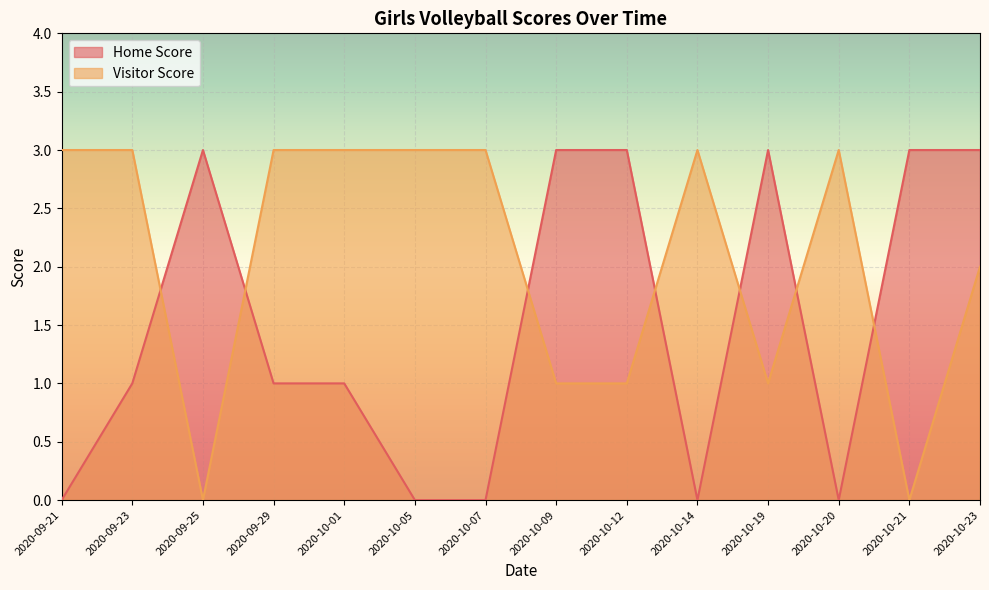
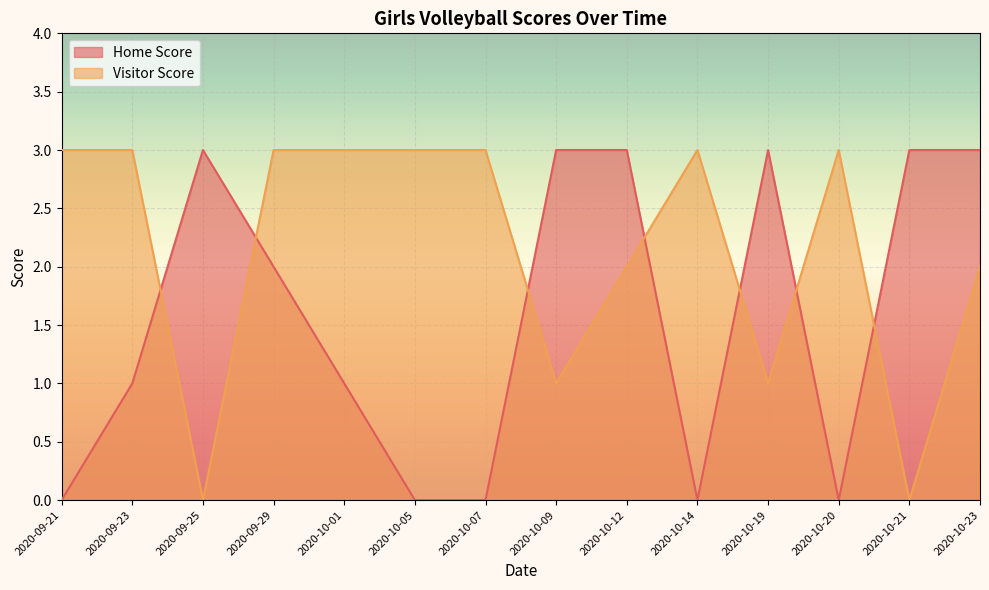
  {
    "Home Score": {
      "2020-09-21": 0,
      "2020-09-23": 1,
      "2020-09-25": 3,
-     "2020-09-29": 1,
+     "2020-09-29": 2,
      "2020-10-01": 1,
      "2020-10-05": 0,
      "2020-10-07": 0,
      "2020-10-09": 3,
      "2020-10-12": 3,
      "2020-10-14": 0,
      "2020-10-19": 3,
      "2020-10-20": 0,
      "2020-10-21": 3,
      "2020-10-23": 3
    },
    "Visitor Score": {
      "2020-09-21": 3,
      "2020-09-23": 3,
      "2020-09-25": 0,
      "2020-09-29": 3,
      "2020-10-01": 3,
      "2020-10-05": 3,
      "2020-10-07": 3,
      "2020-10-09": 1,
-     "2020-10-12": 1,
+     "2020-10-12": 2,
      "2020-10-14": 3,
      "2020-10-19": 1,
      "2020-10-20": 3,
      "2020-10-21": 0,
      "2020-10-23": 2
    }
  }
